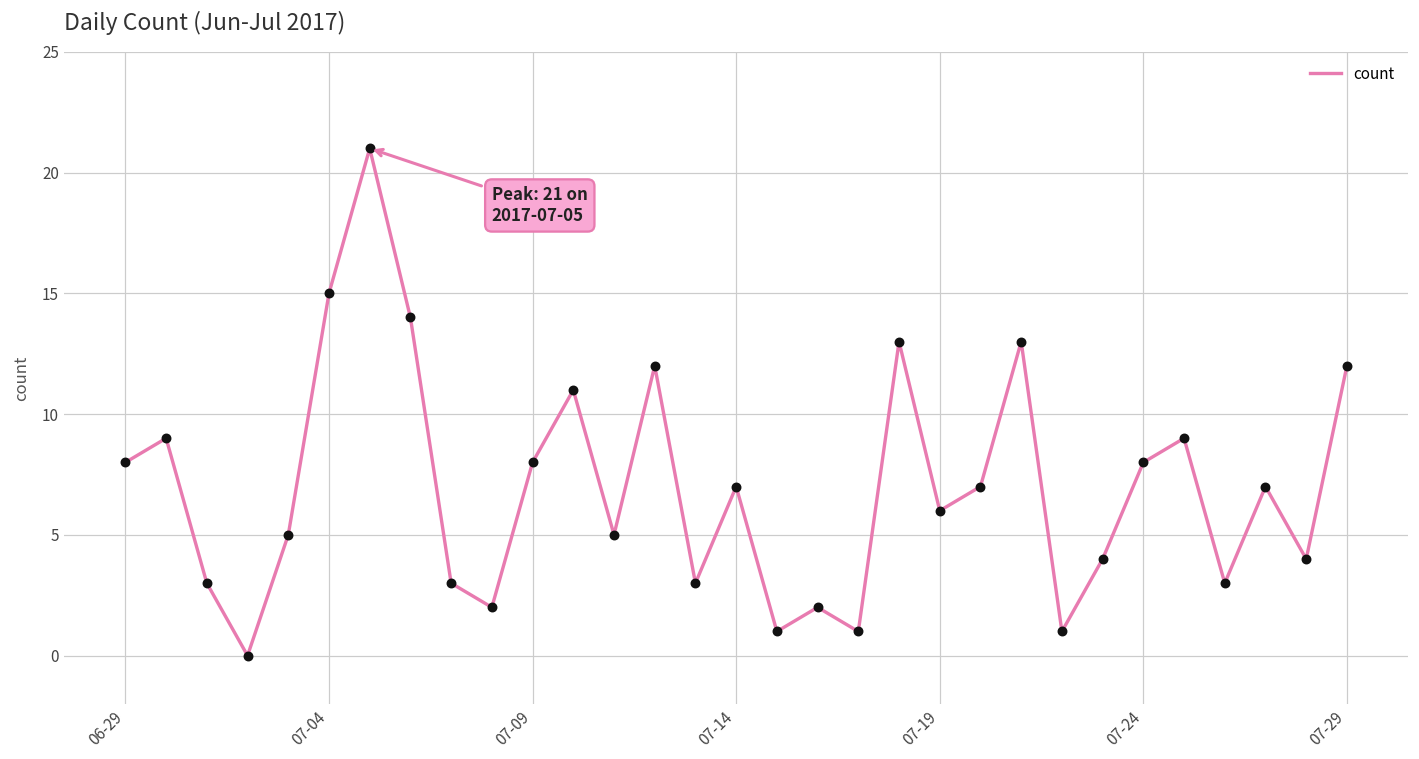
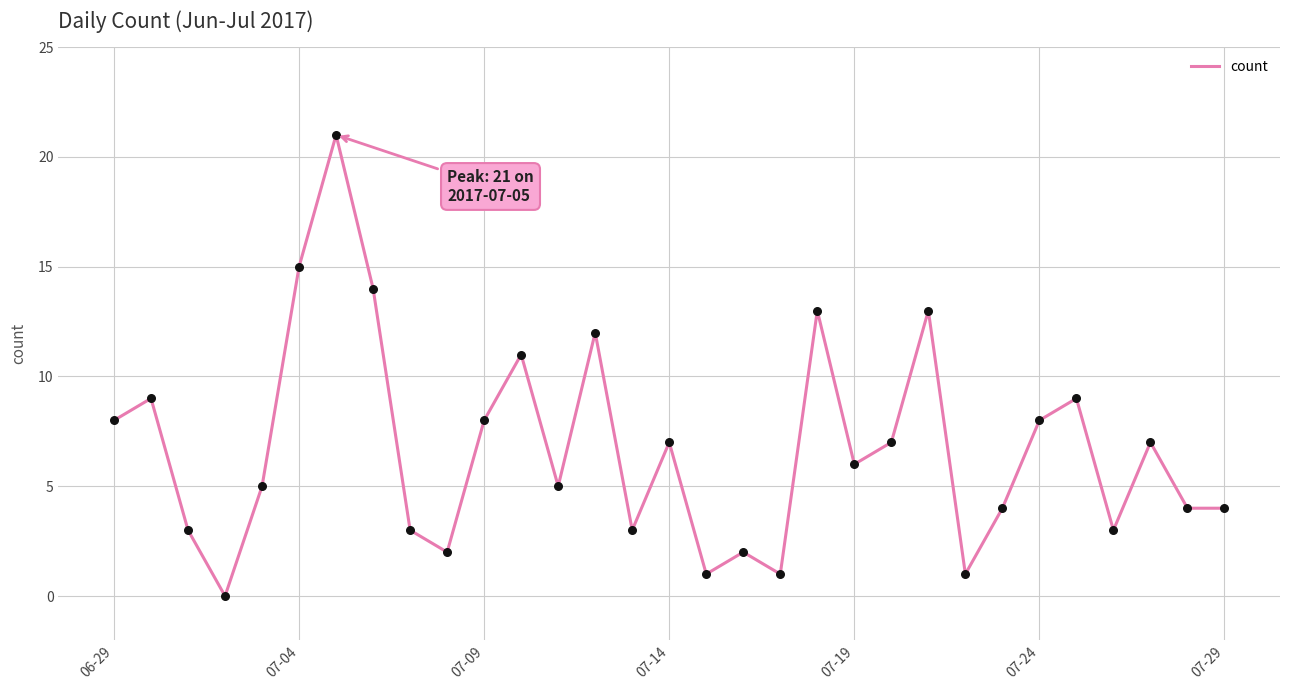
  {
    "06-29": 8,
    "07-04": 15,
    "07-09": 8,
    "07-14": 7,
    "07-19": 6,
    "07-24": 8,
-   "07-29": 12
+   "07-29": 4
  }
